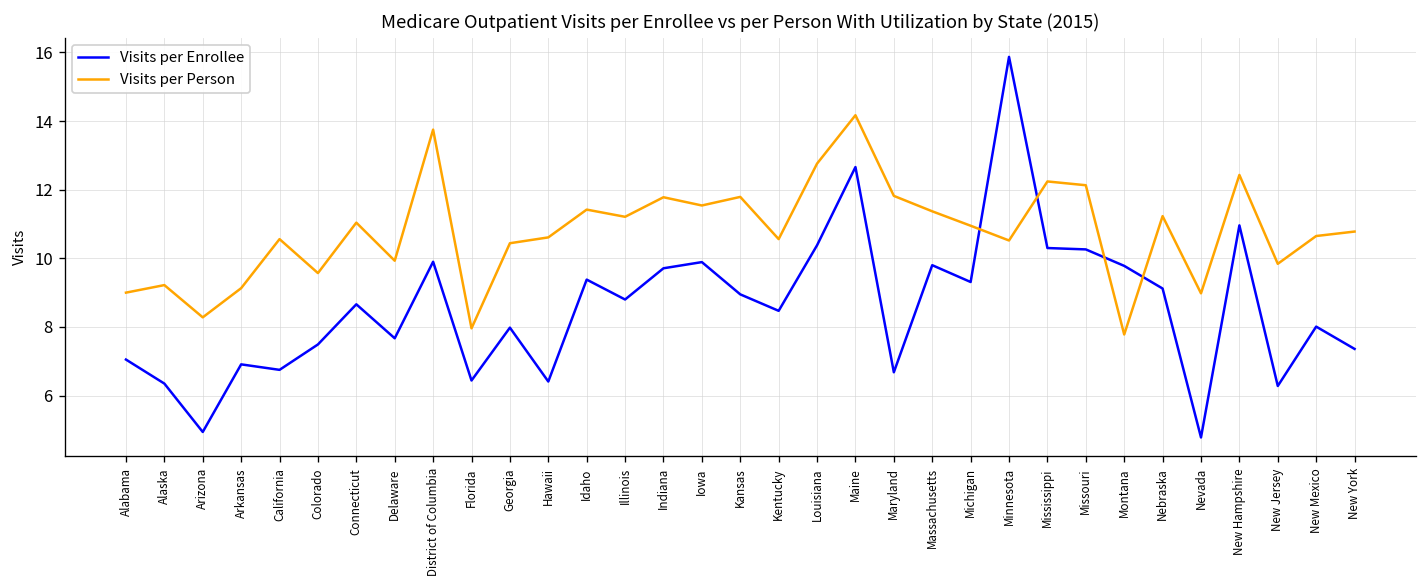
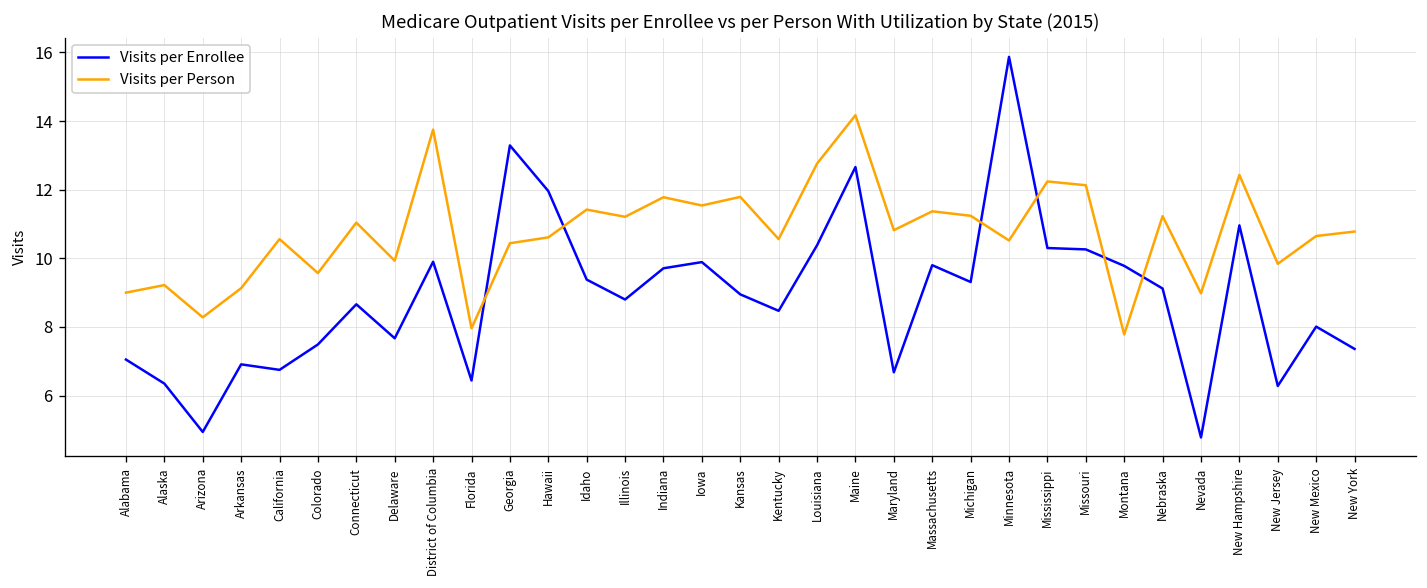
  {
    "Visits per Enrollee": {
      "Alabama": 7.1,
      "Alaska": 6.4,
      "Arizona": 4.9,
      "Arkansas": 6.9,
      "California": 6.8,
      "Colorado": 7.5,
      "Connecticut": 8.7,
      "Delaware": 7.7,
      "District of Columbia": 9.9,
      "Florida": 6.4,
-     "Georgia": 8.0,
-     "Hawaii": 6.4,
+     "Georgia": 13.3,
+     "Hawaii": 12.0,
      "Idaho": 9.4,
      "Illinois": 8.8,
      "Indiana": 9.7,
      "Iowa": 9.9,
      "Kansas": 9.0,
      "Kentucky": 8.5,
      "Louisiana": 10.4,
      "Maine": 12.7,
      "Maryland": 6.7,
      "Massachusetts": 9.8,
      "Michigan": 9.3,
      "Minnesota": 15.9,
      "Mississippi": 10.3,
      "Missouri": 10.3,
      "Montana": 9.8,
      "Nebraska": 9.1,
      "Nevada": 4.8,
      "New Hampshire": 11.0,
      "New Jersey": 6.3,
      "New Mexico": 8.0,
      "New York": 7.4
    },
    "Visits per Person": {
      "Alabama": 9.0,
      "Alaska": 9.2,
      "Arizona": 8.3,
      "Arkansas": 9.1,
      "California": 10.6,
      "Colorado": 9.6,
      "Connecticut": 11.0,
      "Delaware": 9.9,
      "District of Columbia": 13.8,
      "Florida": 8.0,
      "Georgia": 10.4,
      "Hawaii": 10.6,
      "Idaho": 11.4,
      "Illinois": 11.2,
      "Indiana": 11.8,
      "Iowa": 11.5,
      "Kansas": 11.8,
      "Kentucky": 10.6,
      "Louisiana": 12.8,
      "Maine": 14.2,
-     "Maryland": 11.8,
+     "Maryland": 10.8,
      "Massachusetts": 11.4,
-     "Michigan": 11.0,
+     "Michigan": 11.2,
      "Minnesota": 10.5,
      "Mississippi": 12.2,
      "Missouri": 12.1,
      "Montana": 7.8,
      "Nebraska": 11.2,
      "Nevada": 9.0,
      "New Hampshire": 12.4,
      "New Jersey": 9.8,
      "New Mexico": 10.7,
      "New York": 10.8
    }
  }
